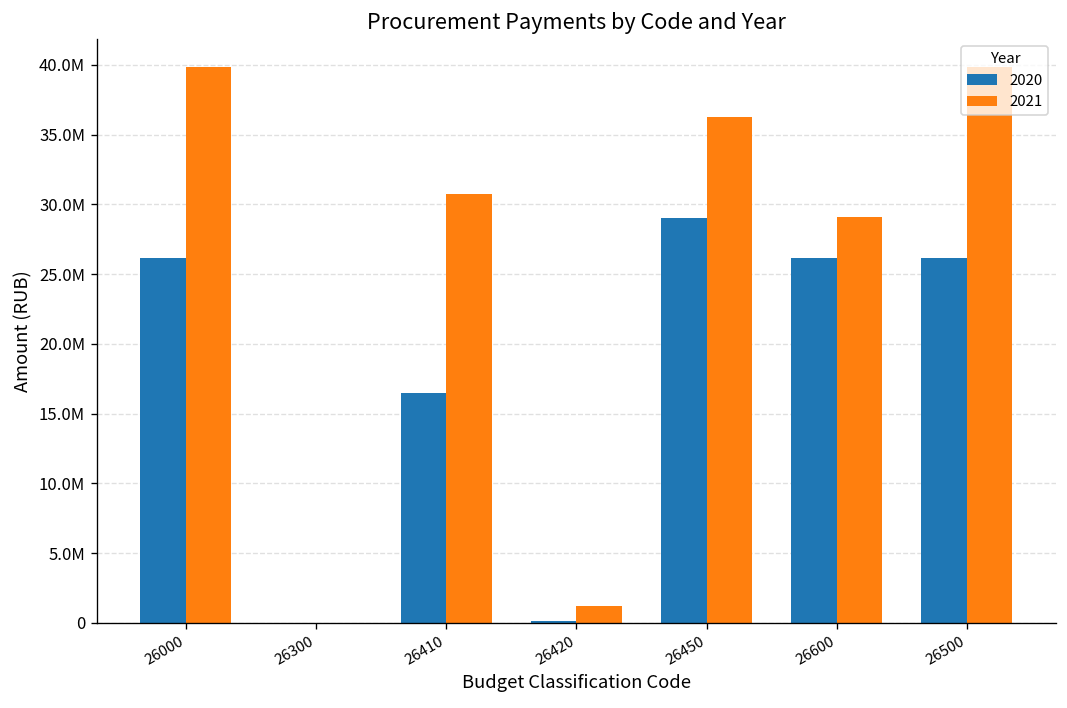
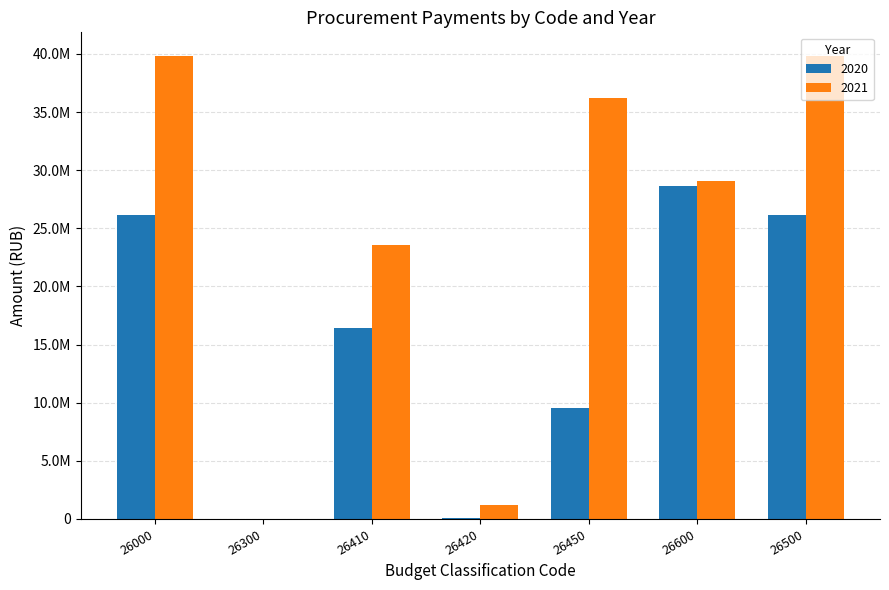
  {
    "2020": {
      "26000": 26100000,
      "26300": 0,
      "26410": 16500000,
-     "26450": 29000000,
-     "26600": 26100000,
+     "26450": 9600000,
+     "26600": 28700000,
      "26500": 26100000
    },
    "2021": {
      "26000": 39900000,
      "26300": 0,
-     "26410": 30800000,
+     "26410": 23600000,
      "26420": 1200000,
      "26450": 36200000,
      "26600": 29100000
    }
  }
